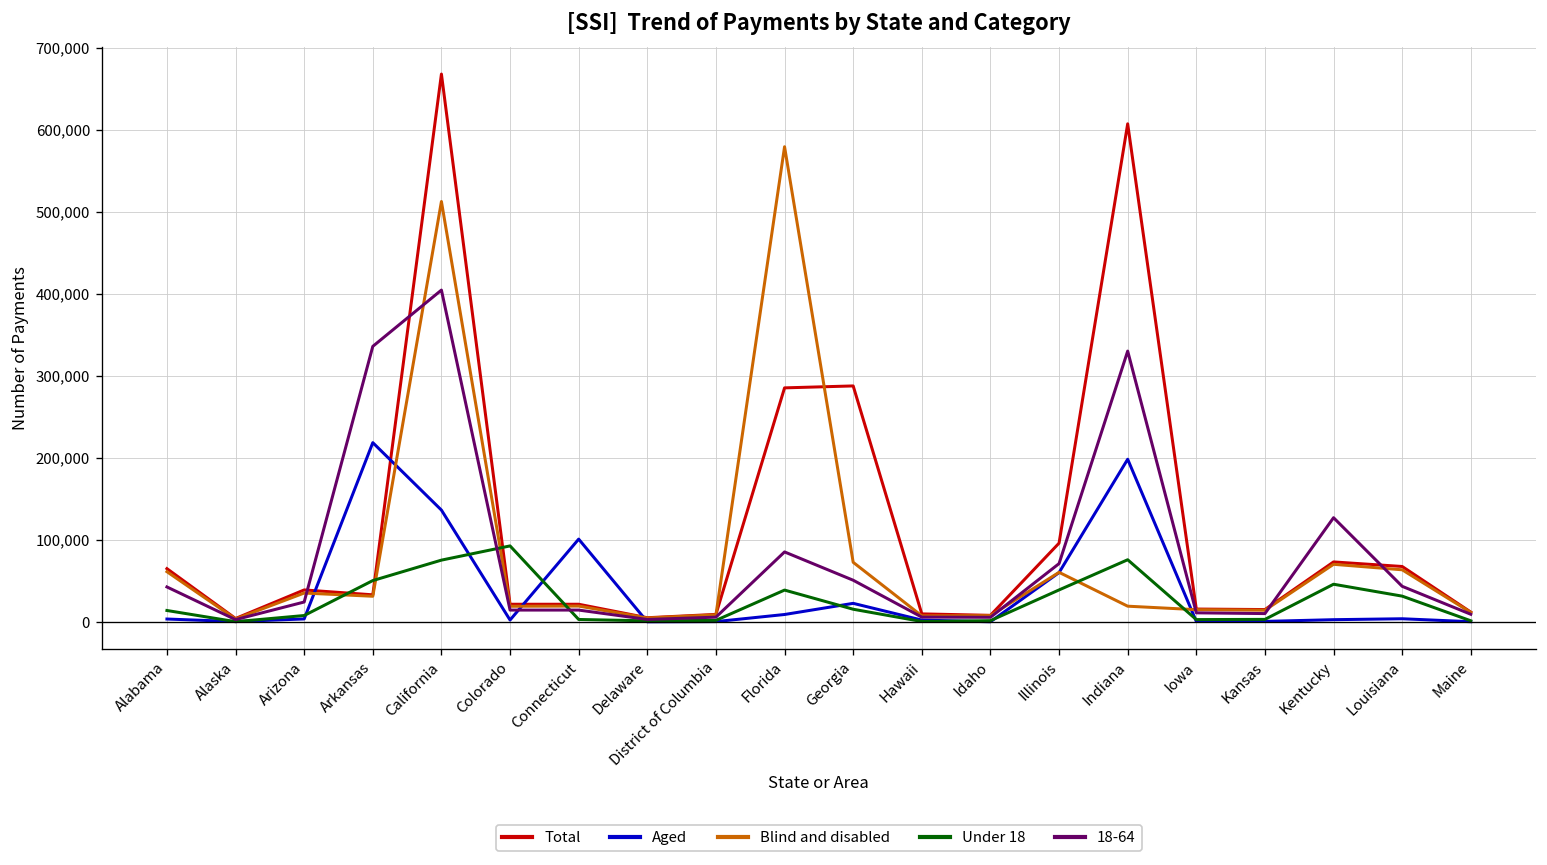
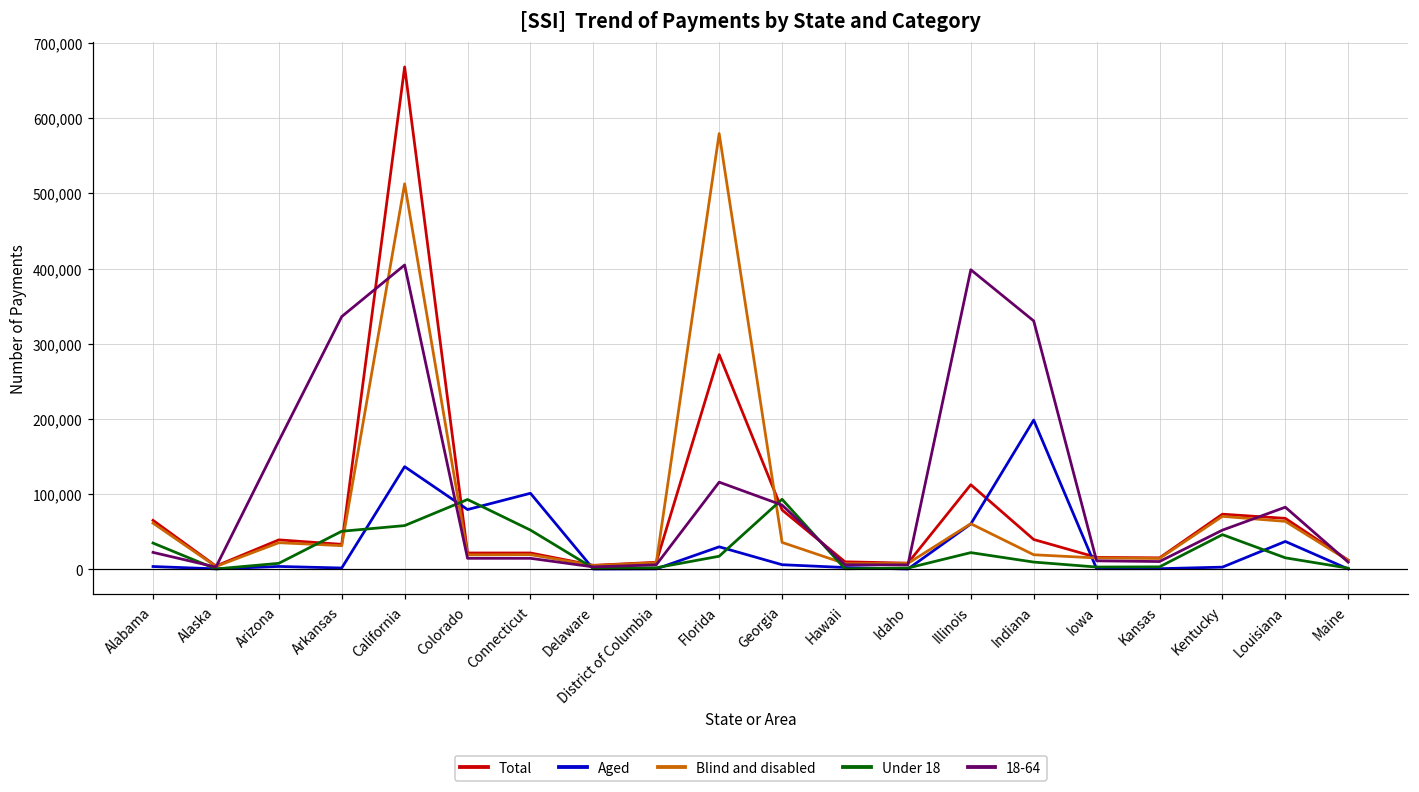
  {
    "Total": {
      "Arizona": "40,000",
      "California": "670,000",
      "Florida": "290,000",
-     "Georgia": "290,000",
-     "Illinois": "100,000",
-     "Indiana": "610,000",
+     "Georgia": "80,000",
+     "Illinois": "110,000",
+     "Indiana": "40,000",
      "Louisiana": "70,000"
    },
    "Aged": {
      "Alabama": "0",
      "Arizona": "0",
-     "Arkansas": "220,000",
+     "Arkansas": "0",
      "California": "140,000",
-     "Colorado": "0",
+     "Colorado": "80,000",
      "Connecticut": "100,000",
-     "Florida": "10,000",
-     "Georgia": "20,000",
+     "Florida": "30,000",
+     "Georgia": "10,000",
      "Indiana": "200,000",
      "Kentucky": "0",
-     "Louisiana": "0"
+     "Louisiana": "40,000"
    },
    "Blind and disabled": {
      "Arizona": "40,000",
      "California": "510,000",
      "Florida": "580,000",
-     "Georgia": "70,000",
+     "Georgia": "40,000",
      "Indiana": "20,000",
      "Louisiana": "60,000"
    },
    "Under 18": {
-     "Alabama": "10,000",
+     "Alabama": "30,000",
      "Arizona": "10,000",
      "Arkansas": "50,000",
-     "California": "80,000",
+     "California": "60,000",
      "Colorado": "90,000",
-     "Connecticut": "0",
-     "Florida": "40,000",
-     "Georgia": "20,000",
-     "Illinois": "40,000",
-     "Indiana": "80,000",
+     "Connecticut": "50,000",
+     "Florida": "20,000",
+     "Georgia": "90,000",
+     "Illinois": "20,000",
+     "Indiana": "10,000",
      "Kentucky": "50,000",
-     "Louisiana": "30,000"
+     "Louisiana": "20,000"
    },
    "18-64": {
-     "Alabama": "40,000",
-     "Arizona": "20,000",
+     "Alabama": "20,000",
+     "Arizona": "170,000",
      "Arkansas": "340,000",
      "California": "400,000",
      "Colorado": "10,000",
      "Connecticut": "10,000",
-     "Florida": "90,000",
-     "Georgia": "50,000",
-     "Illinois": "70,000",
+     "Florida": "120,000",
+     "Georgia": "90,000",
+     "Illinois": "400,000",
      "Indiana": "330,000",
      "Iowa": "10,000",
      "Kansas": "10,000",
-     "Kentucky": "130,000",
-     "Louisiana": "40,000"
+     "Kentucky": "50,000",
+     "Louisiana": "80,000"
    }
  }
